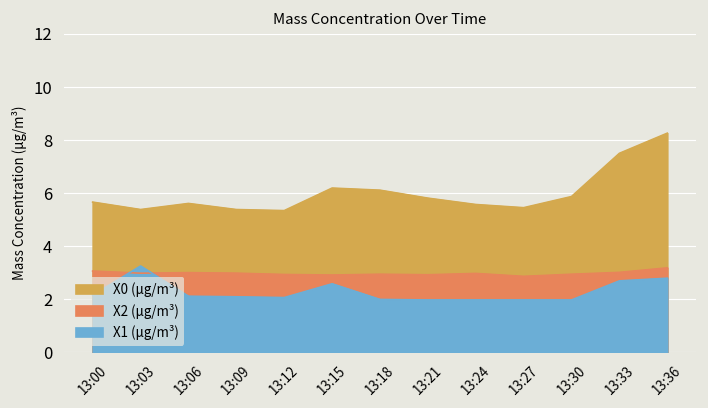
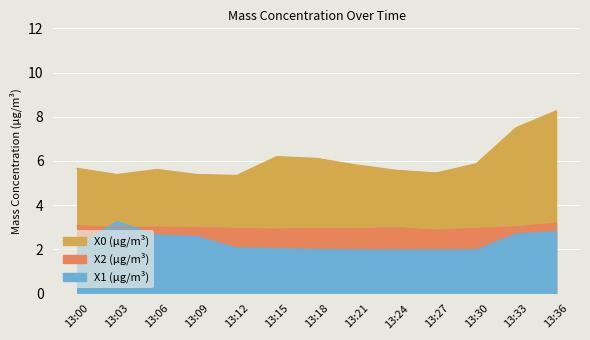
  {
    "X1 (μg/m³)": {
      "13:03": 3.3,
-     "13:06": 2.1,
-     "13:09": 2.1,
+     "13:06": 2.6,
+     "13:09": 2.6,
      "13:12": 2.1,
-     "13:15": 2.6,
+     "13:15": 2.0,
      "13:18": 2.0,
      "13:21": 2.0,
      "13:24": 2.0,
      "13:27": 2.0,
      "13:30": 2.0,
      "13:33": 2.7,
      "13:36": 2.8
    }
  }
